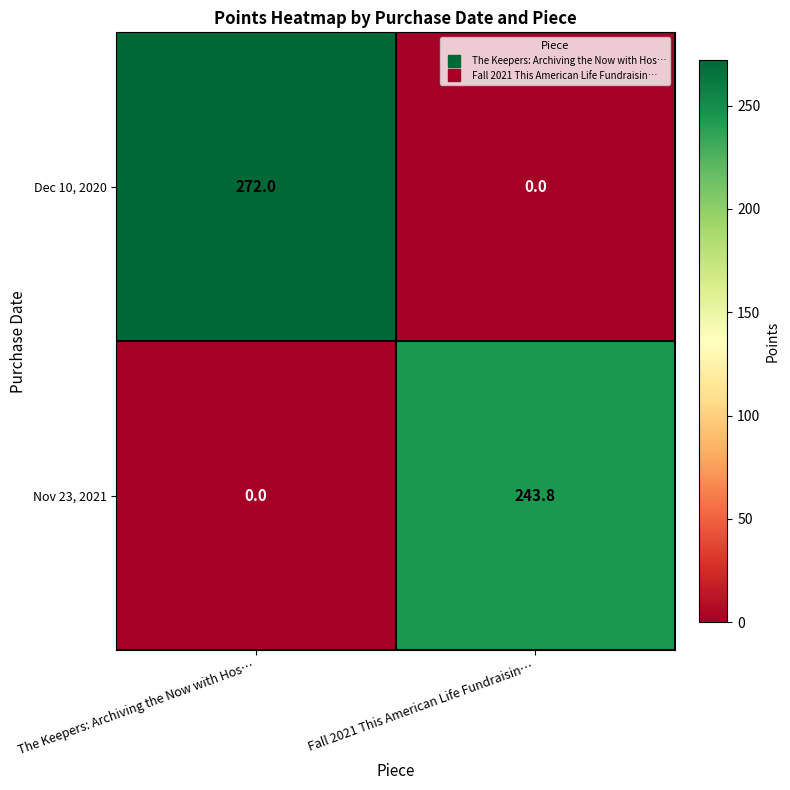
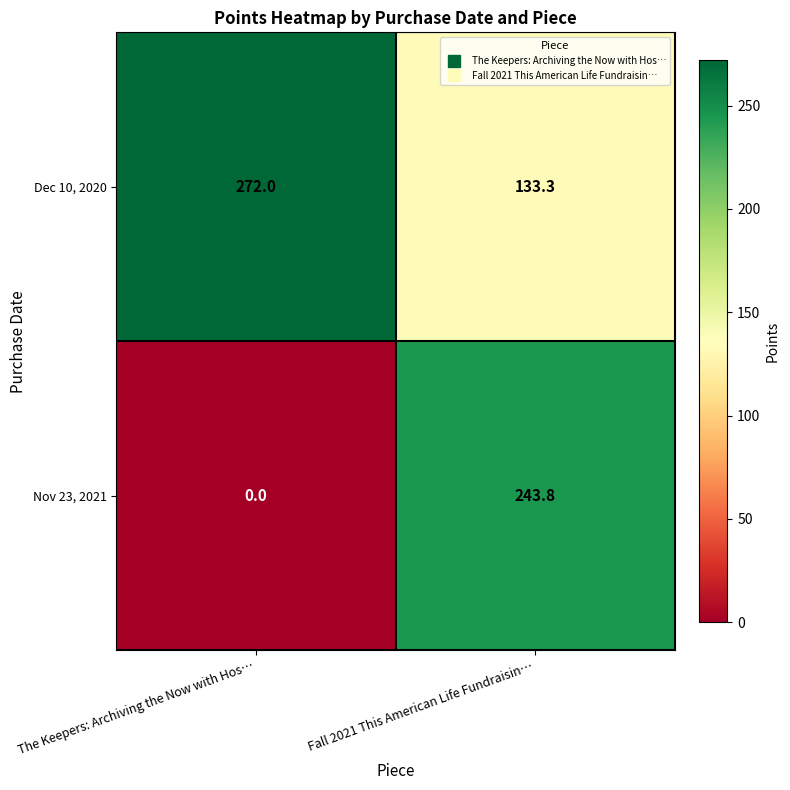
  {
    "Dec 10, 2020": {
      "The Keepers: Archiving the Now with Hos…": 272.0,
-     "Fall 2021 This American Life Fundraisin…": 0.0
+     "Fall 2021 This American Life Fundraisin…": 133.3
    },
    "Nov 23, 2021": {
      "The Keepers: Archiving the Now with Hos…": 0.0,
      "Fall 2021 This American Life Fundraisin…": 243.8
    }
  }
